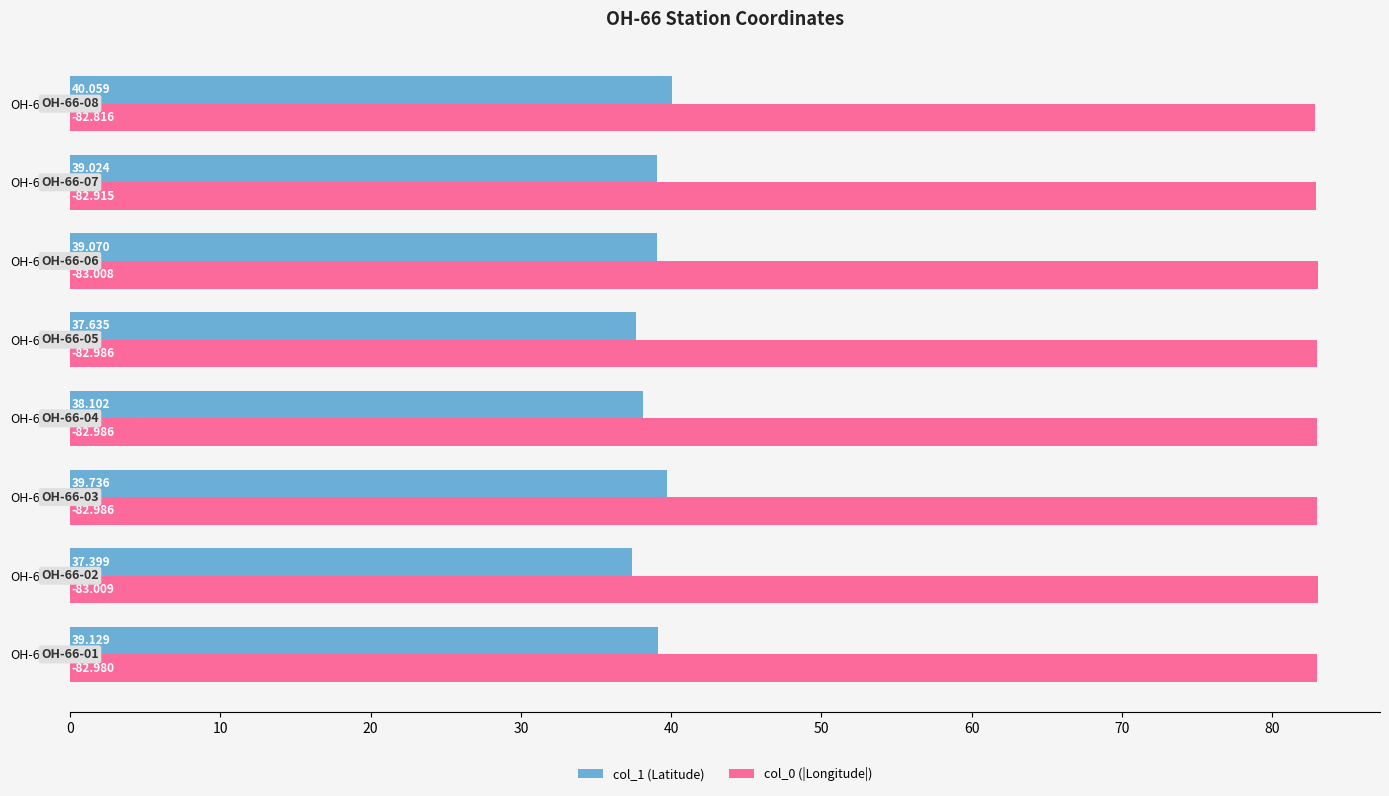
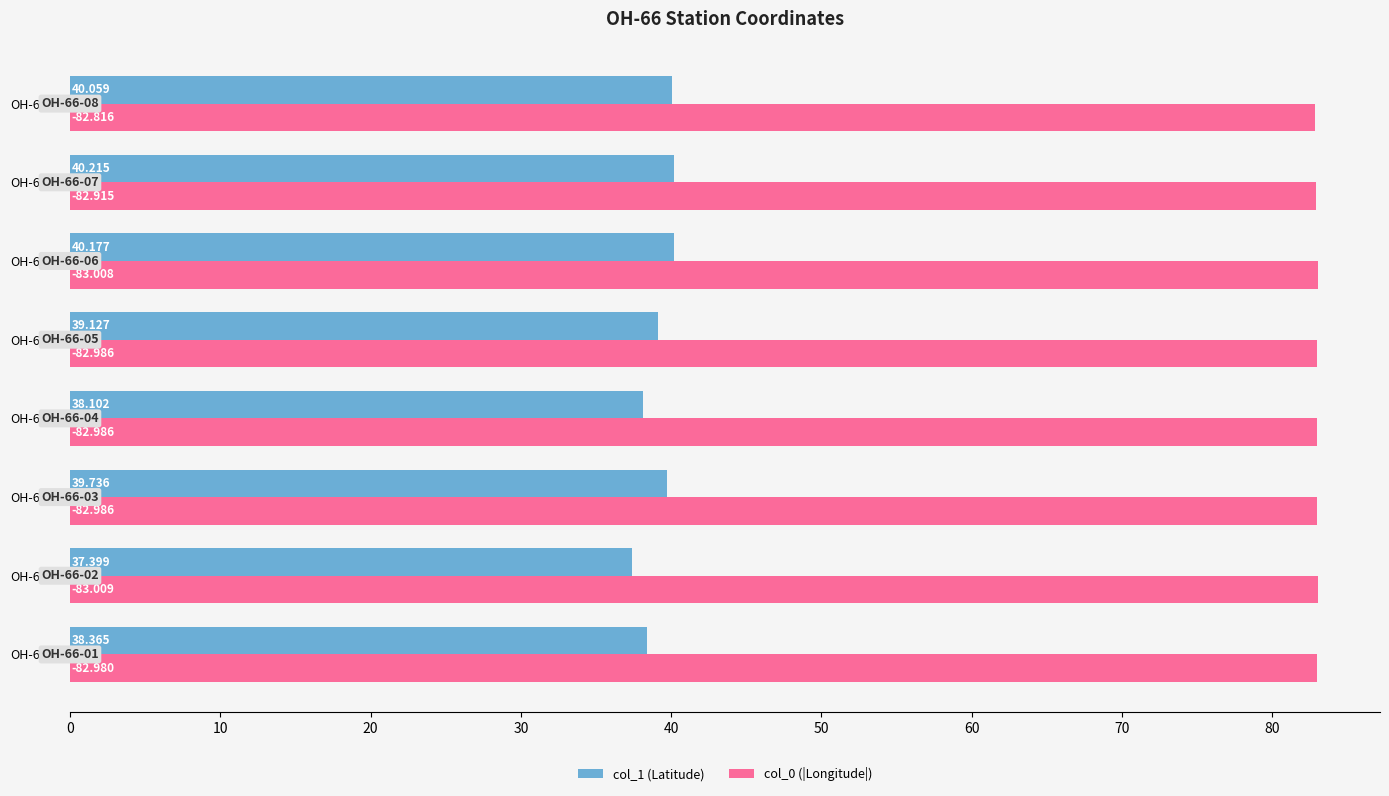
  {
    "col_1 (Latitude)": {
-     "OH-66-07": 39.024,
-     "OH-66-06": 39.070,
-     "OH-66-05": 37.635,
-     "OH-66-01": 39.129
+     "OH-66-07": 40.215,
+     "OH-66-06": 40.177,
+     "OH-66-05": 39.127,
+     "OH-66-01": 38.365
    }
  }
